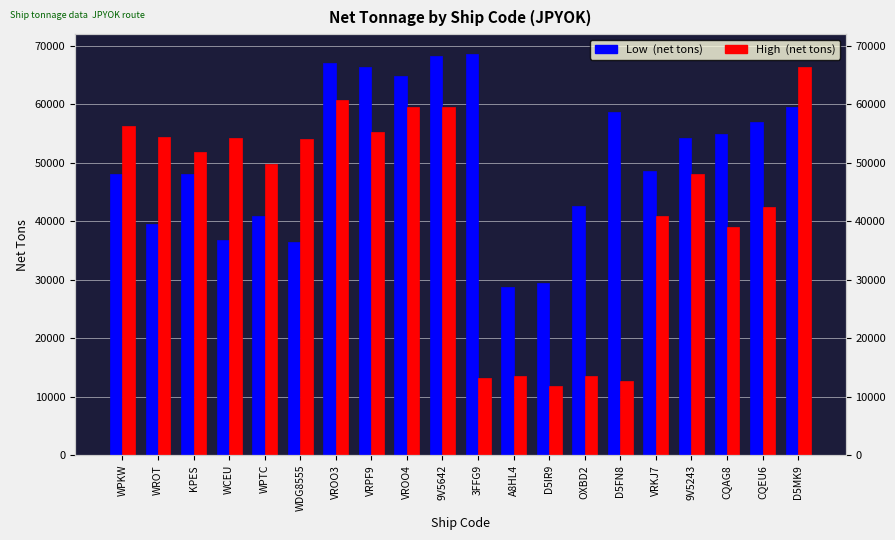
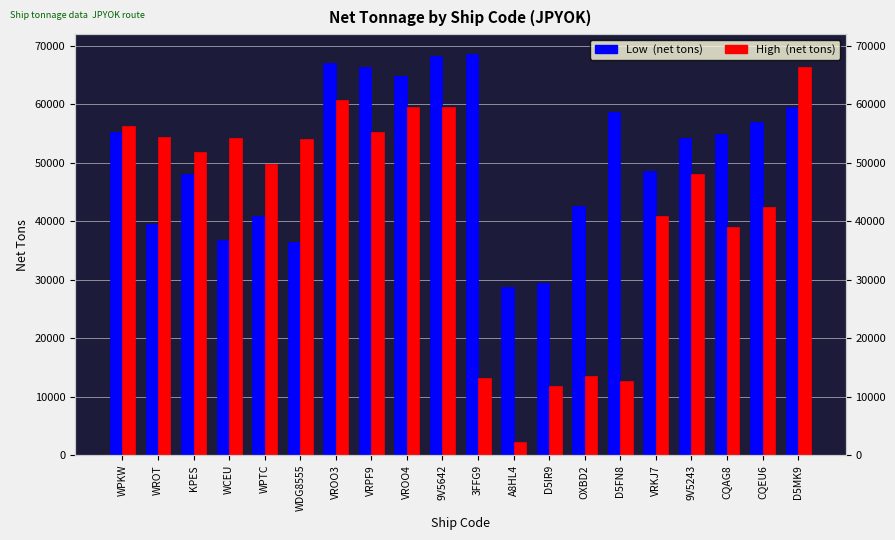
  {
    "Low (net tons)": {
-     "WPKW": 48000,
+     "WPKW": 55000,
      "WROT": 40000,
      "KPES": 48000,
      "WCEU": 37000,
      "WPTC": 41000,
      "WDG8555": 36000,
      "VROO3": 67000,
      "VRPF9": 66000,
      "VROO4": 65000,
      "9V5642": 68000,
      "3FFG9": 69000,
      "A8HL4": 29000,
      "D5IR9": 29000,
      "OXBD2": 43000,
      "D5FN8": 59000,
      "VRKJ7": 48000,
      "9V5243": 54000,
      "CQAG8": 55000,
      "CQEU6": 57000,
      "D5MK9": 60000
    },
    "High (net tons)": {
      "WPKW": 56000,
      "WROT": 54000,
      "KPES": 52000,
      "WCEU": 54000,
      "WPTC": 50000,
      "WDG8555": 54000,
      "VROO3": 61000,
      "VRPF9": 55000,
      "VROO4": 60000,
      "9V5642": 60000,
      "3FFG9": 13000,
-     "A8HL4": 13000,
+     "A8HL4": 2000,
      "D5IR9": 12000,
      "OXBD2": 13000,
      "D5FN8": 13000,
      "VRKJ7": 41000,
      "9V5243": 48000,
      "CQAG8": 39000,
      "CQEU6": 42000,
      "D5MK9": 66000
    }
  }
